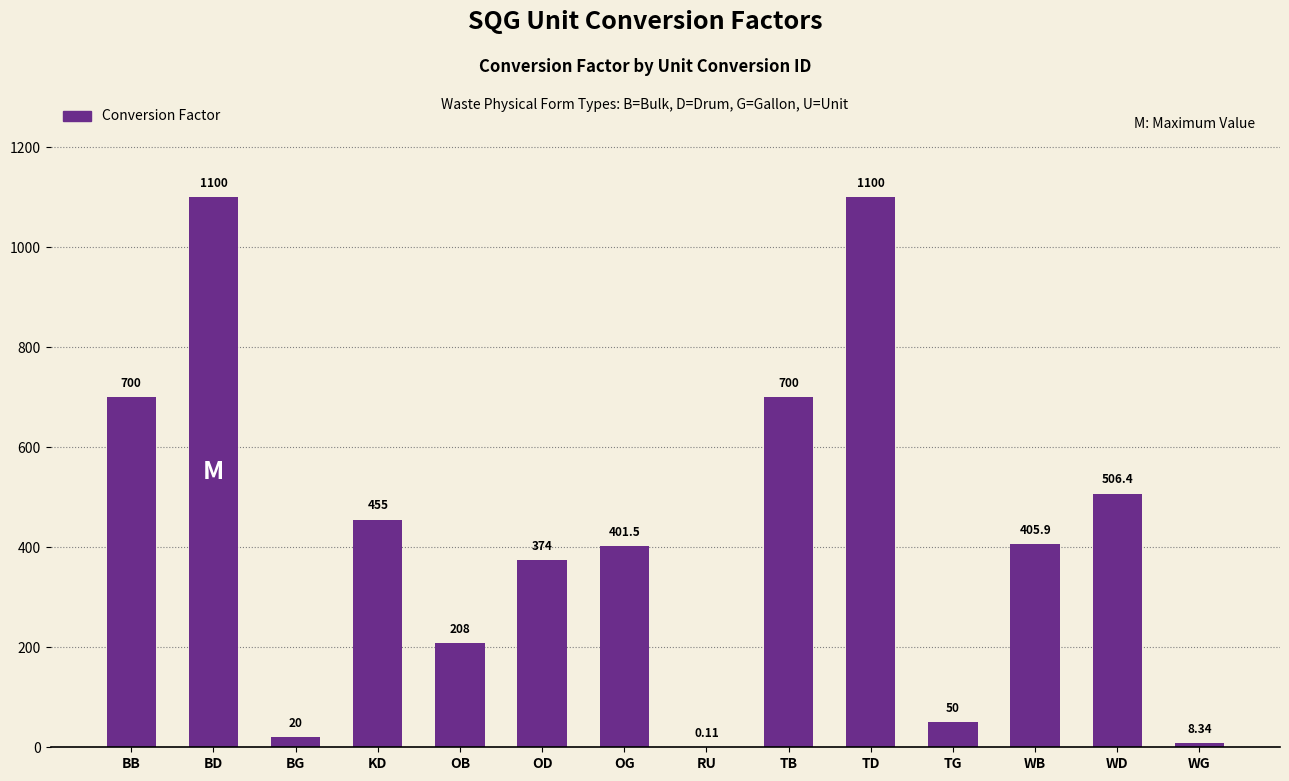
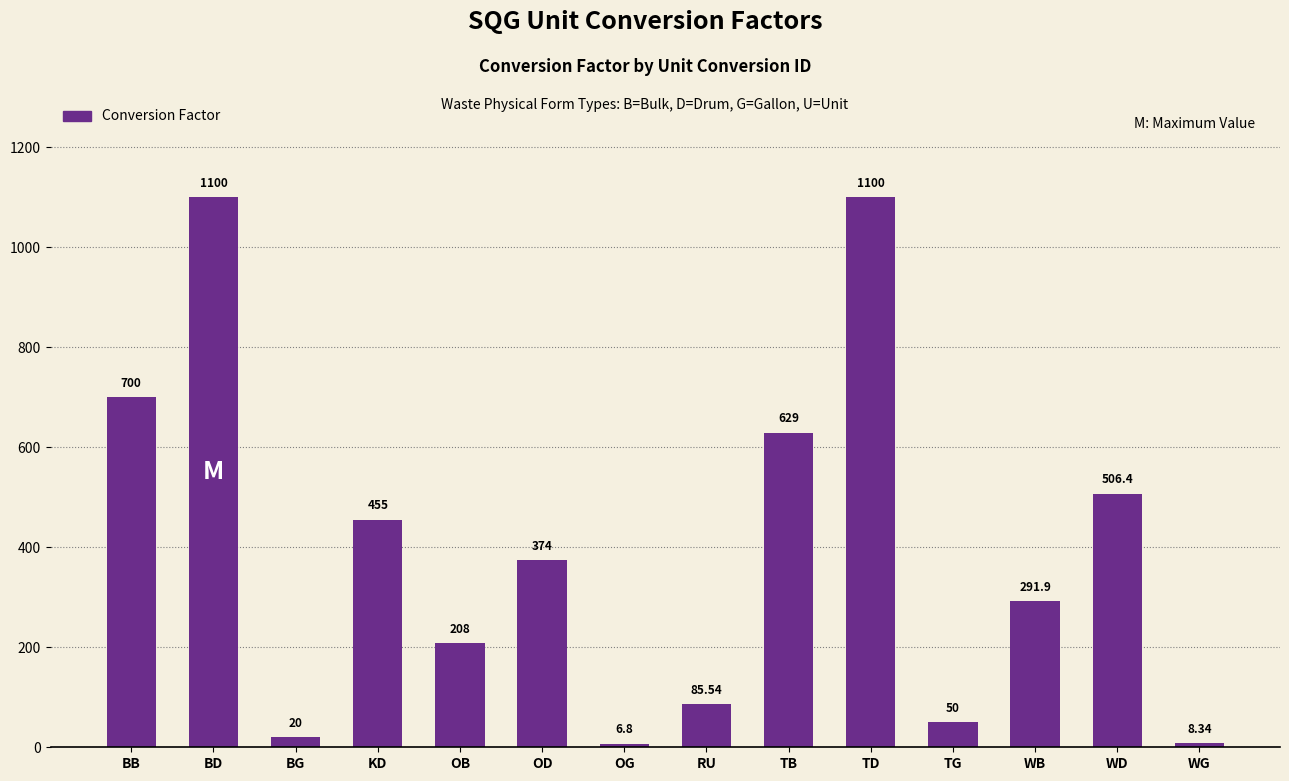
  {
    "BB": 700,
    "BD": 1100,
    "BG": 20,
    "KD": 455,
    "OB": 208,
    "OD": 374,
-   "OG": 401.5,
-   "RU": 0.11,
-   "TB": 700,
+   "OG": 6.8,
+   "RU": 85.54,
+   "TB": 629,
    "TD": 1100,
    "TG": 50,
-   "WB": 405.9,
+   "WB": 291.9,
    "WD": 506.4,
    "WG": 8.34
  }
